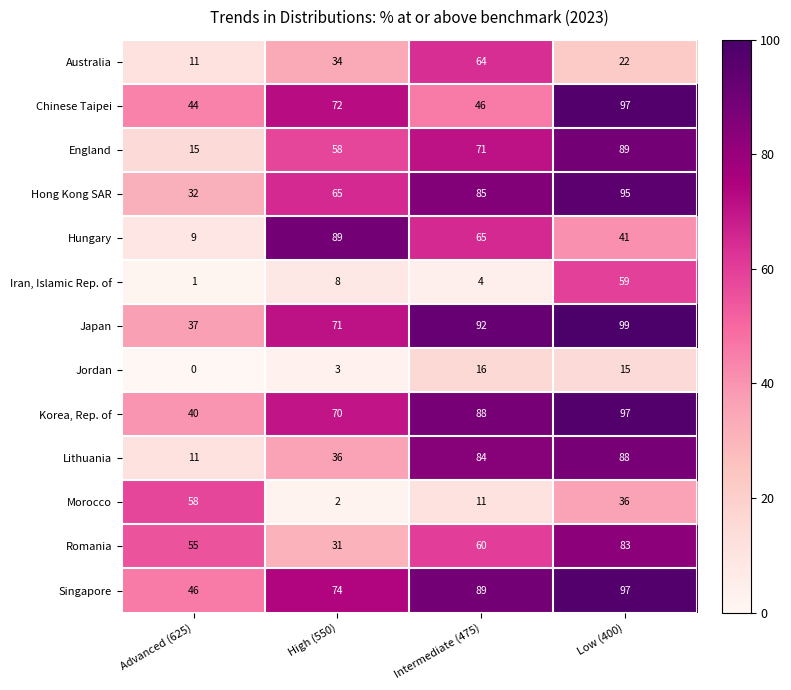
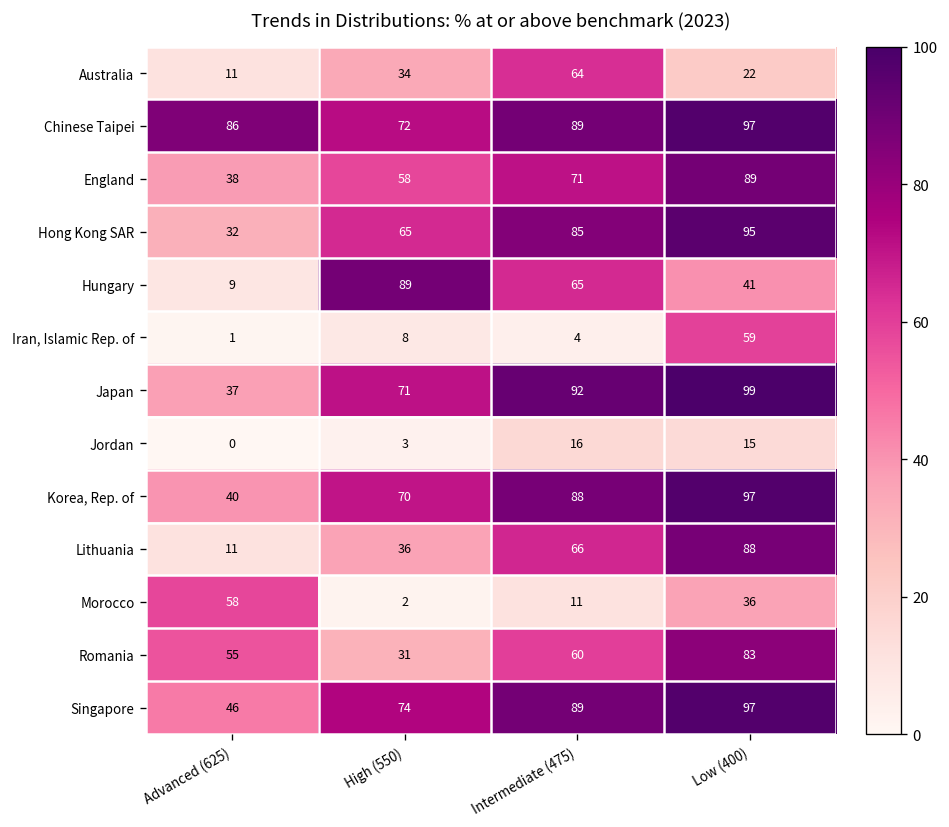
  {
    "Australia": {
      "Advanced (625)": 11,
      "High (550)": 34,
      "Intermediate (475)": 64,
      "Low (400)": 22
    },
    "Chinese Taipei": {
-     "Advanced (625)": 44,
+     "Advanced (625)": 86,
      "High (550)": 72,
-     "Intermediate (475)": 46,
+     "Intermediate (475)": 89,
      "Low (400)": 97
    },
    "England": {
-     "Advanced (625)": 15,
+     "Advanced (625)": 38,
      "High (550)": 58,
      "Intermediate (475)": 71,
      "Low (400)": 89
    },
    "Hong Kong SAR": {
      "Advanced (625)": 32,
      "High (550)": 65,
      "Intermediate (475)": 85,
      "Low (400)": 95
    },
    "Hungary": {
      "Advanced (625)": 9,
      "High (550)": 89,
      "Intermediate (475)": 65,
      "Low (400)": 41
    },
    "Iran, Islamic Rep. of": {
      "Advanced (625)": 1,
      "High (550)": 8,
      "Intermediate (475)": 4,
      "Low (400)": 59
    },
    "Japan": {
      "Advanced (625)": 37,
      "High (550)": 71,
      "Intermediate (475)": 92,
      "Low (400)": 99
    },
    "Jordan": {
      "Advanced (625)": 0,
      "High (550)": 3,
      "Intermediate (475)": 16,
      "Low (400)": 15
    },
    "Korea, Rep. of": {
      "Advanced (625)": 40,
      "High (550)": 70,
      "Intermediate (475)": 88,
      "Low (400)": 97
    },
    "Lithuania": {
      "Advanced (625)": 11,
      "High (550)": 36,
-     "Intermediate (475)": 84,
+     "Intermediate (475)": 66,
      "Low (400)": 88
    },
    "Morocco": {
      "Advanced (625)": 58,
      "High (550)": 2,
      "Intermediate (475)": 11,
      "Low (400)": 36
    },
    "Romania": {
      "Advanced (625)": 55,
      "High (550)": 31,
      "Intermediate (475)": 60,
      "Low (400)": 83
    },
    "Singapore": {
      "Advanced (625)": 46,
      "High (550)": 74,
      "Intermediate (475)": 89,
      "Low (400)": 97
    }
  }
